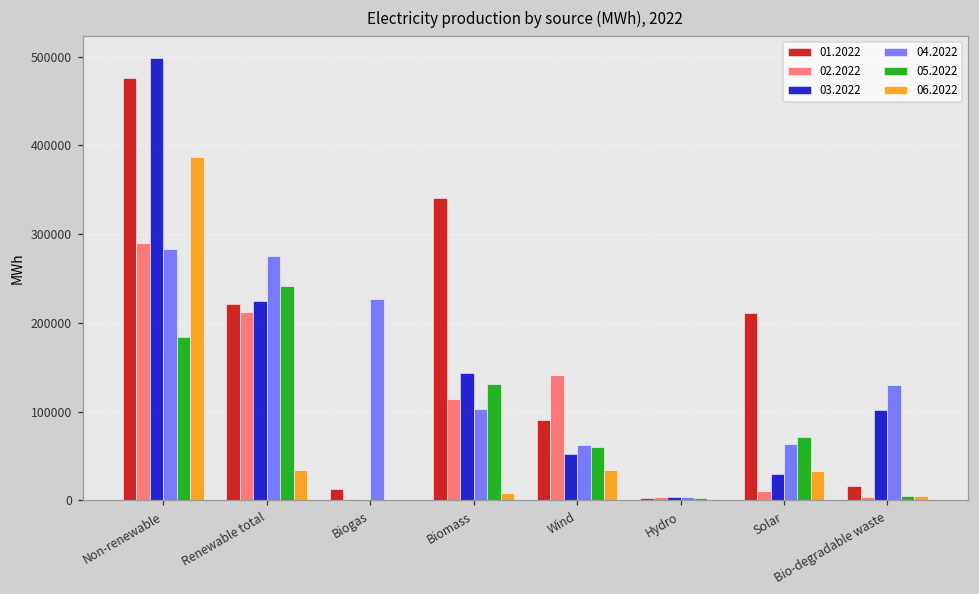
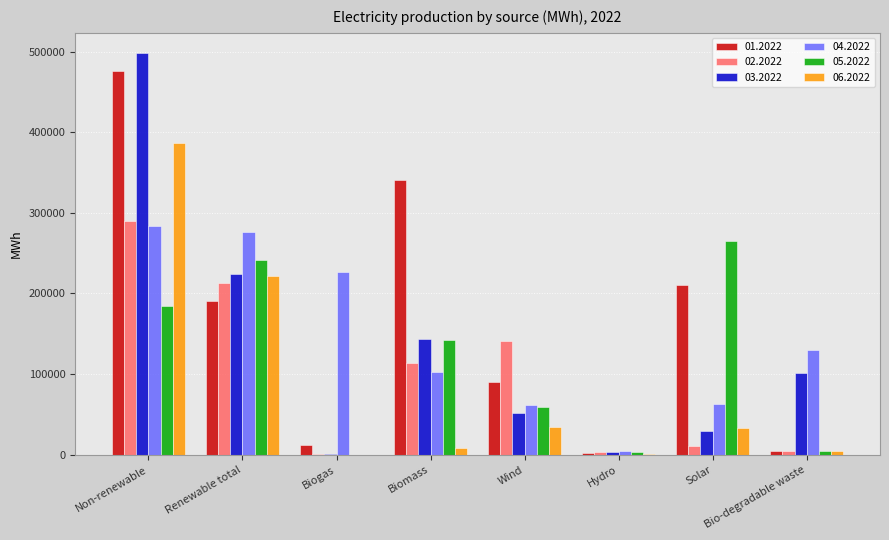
  {
    "01.2022": {
      "Non-renewable": 480000,
-     "Renewable total": 220000,
+     "Renewable total": 190000,
      "Biogas": 10000,
      "Biomass": 340000,
      "Wind": 90000,
      "Solar": 210000,
-     "Bio-degradable waste": 20000
+     "Bio-degradable waste": 0
    },
    "02.2022": {
      "Non-renewable": 290000,
      "Renewable total": 210000,
      "Biomass": 110000,
      "Wind": 140000,
      "Hydro": 0,
      "Solar": 10000,
      "Bio-degradable waste": 0
    },
    "03.2022": {
      "Non-renewable": 500000,
      "Renewable total": 220000,
      "Biomass": 140000,
      "Wind": 50000,
      "Hydro": 0,
      "Solar": 30000,
      "Bio-degradable waste": 100000
    },
    "04.2022": {
      "Non-renewable": 280000,
      "Renewable total": 280000,
      "Biogas": 230000,
      "Biomass": 100000,
      "Wind": 60000,
      "Hydro": 0,
      "Solar": 60000,
      "Bio-degradable waste": 130000
    },
    "05.2022": {
      "Non-renewable": 180000,
      "Renewable total": 240000,
-     "Biomass": 130000,
+     "Biomass": 140000,
      "Wind": 60000,
-     "Solar": 70000,
+     "Solar": 270000,
      "Bio-degradable waste": 0
    },
    "06.2022": {
      "Non-renewable": 390000,
-     "Renewable total": 30000,
+     "Renewable total": 220000,
      "Biomass": 10000,
      "Wind": 30000,
      "Solar": 30000,
      "Bio-degradable waste": 0
    }
  }
